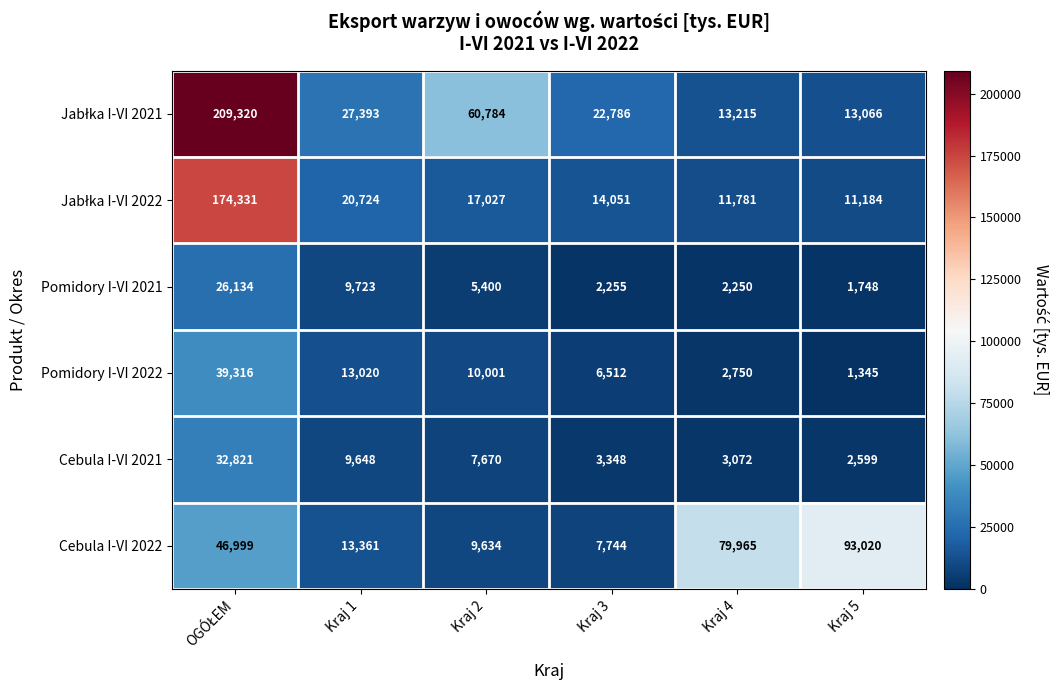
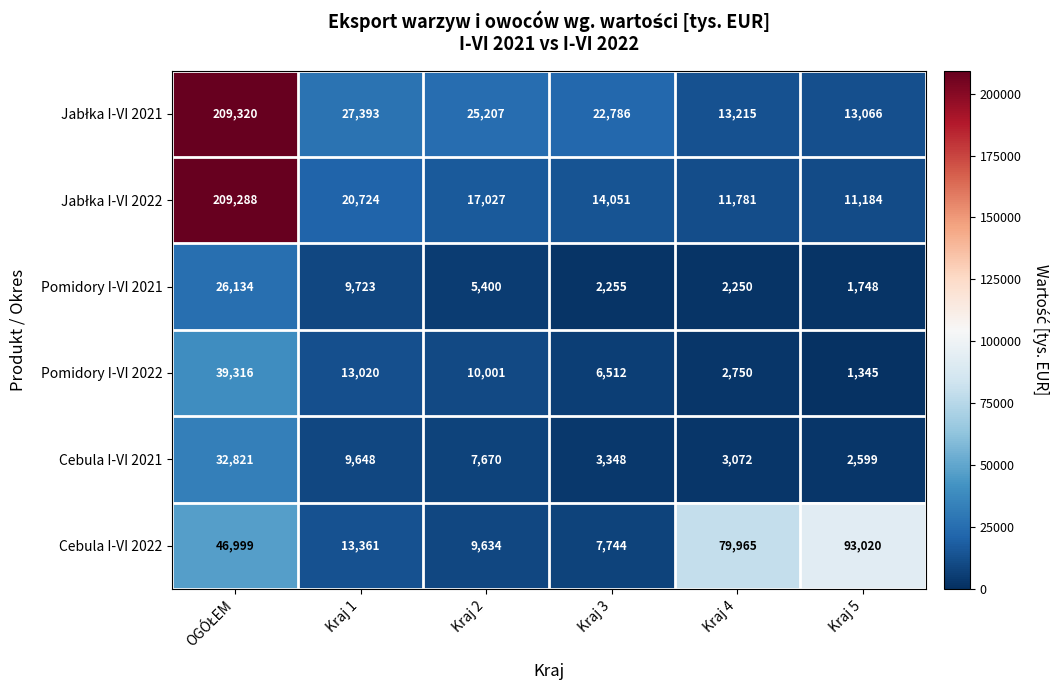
  {
    "Jabłka I-VI 2021": {
      "OGÓŁEM": "209,320",
      "Kraj 1": "27,393",
-     "Kraj 2": "60,784",
+     "Kraj 2": "25,207",
      "Kraj 3": "22,786",
      "Kraj 4": "13,215",
      "Kraj 5": "13,066"
    },
    "Jabłka I-VI 2022": {
-     "OGÓŁEM": "174,331",
+     "OGÓŁEM": "209,288",
      "Kraj 1": "20,724",
      "Kraj 2": "17,027",
      "Kraj 3": "14,051",
      "Kraj 4": "11,781",
      "Kraj 5": "11,184"
    },
    "Pomidory I-VI 2021": {
      "OGÓŁEM": "26,134",
      "Kraj 1": "9,723",
      "Kraj 2": "5,400",
      "Kraj 3": "2,255",
      "Kraj 4": "2,250",
      "Kraj 5": "1,748"
    },
    "Pomidory I-VI 2022": {
      "OGÓŁEM": "39,316",
      "Kraj 1": "13,020",
      "Kraj 2": "10,001",
      "Kraj 3": "6,512",
      "Kraj 4": "2,750",
      "Kraj 5": "1,345"
    },
    "Cebula I-VI 2021": {
      "OGÓŁEM": "32,821",
      "Kraj 1": "9,648",
      "Kraj 2": "7,670",
      "Kraj 3": "3,348",
      "Kraj 4": "3,072",
      "Kraj 5": "2,599"
    },
    "Cebula I-VI 2022": {
      "OGÓŁEM": "46,999",
      "Kraj 1": "13,361",
      "Kraj 2": "9,634",
      "Kraj 3": "7,744",
      "Kraj 4": "79,965",
      "Kraj 5": "93,020"
    }
  }
